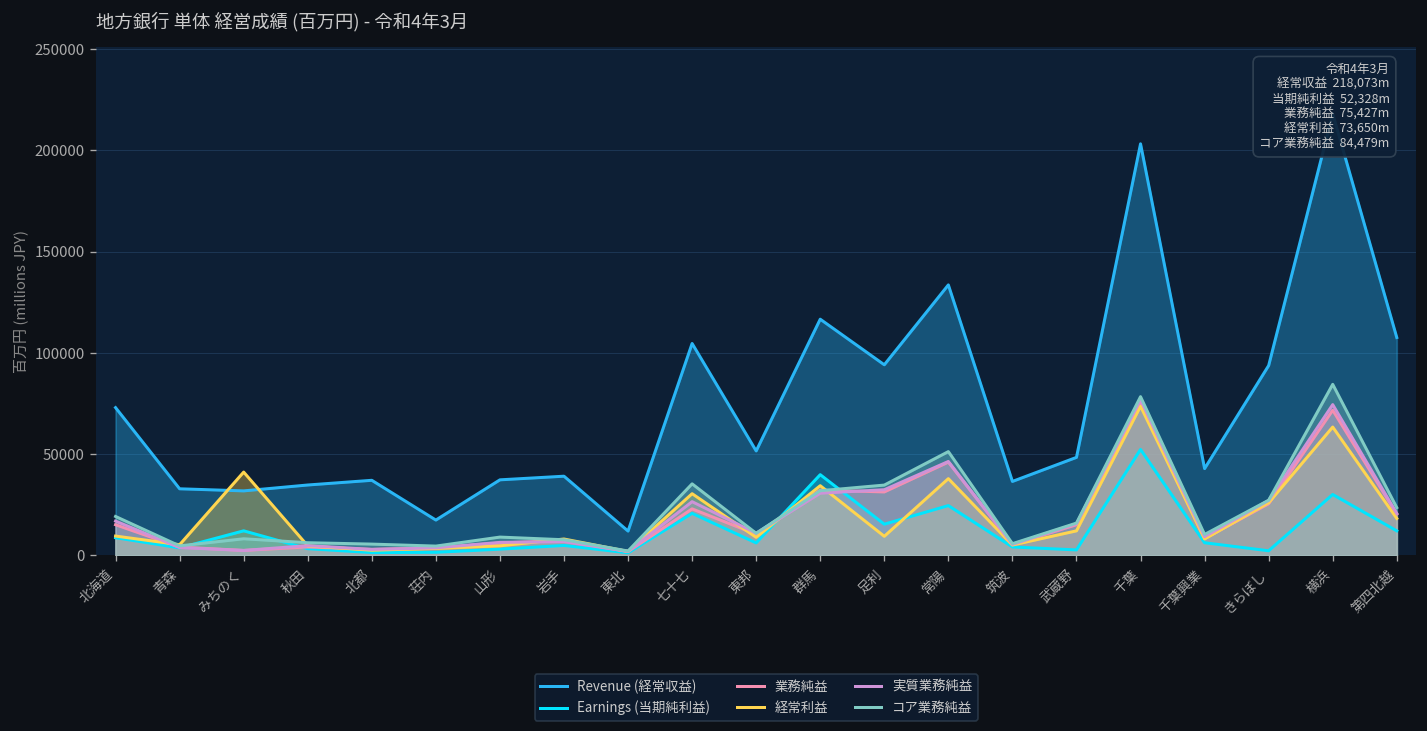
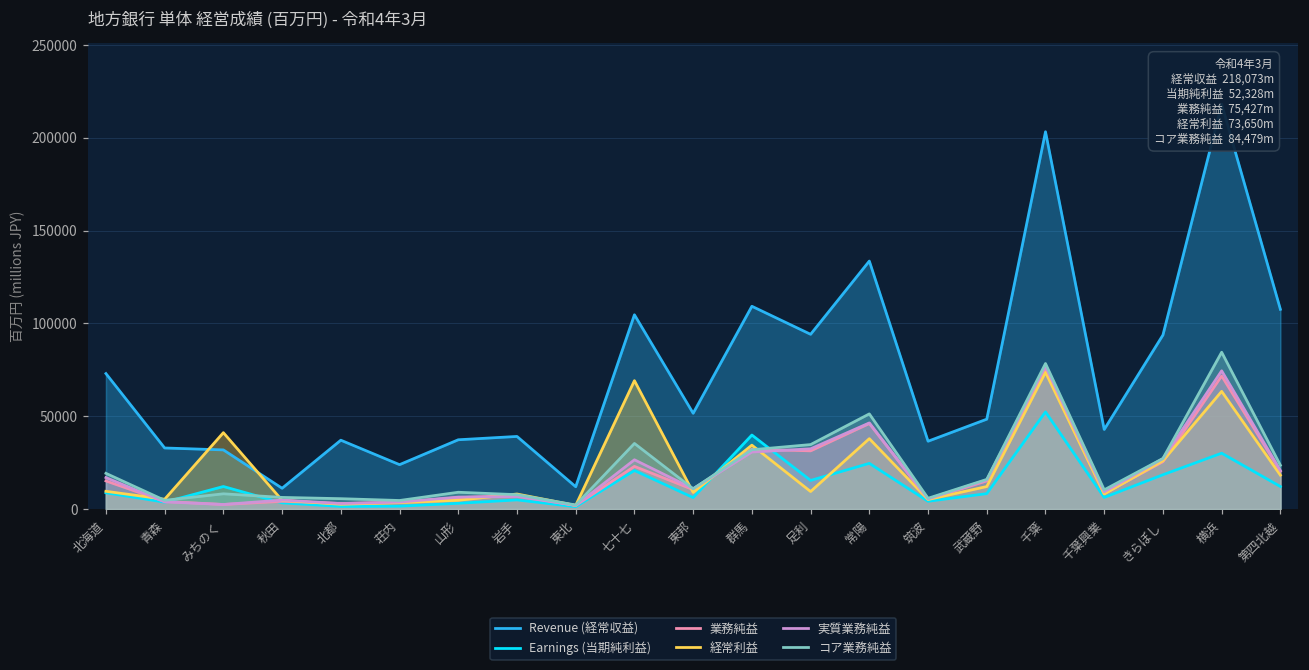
  {
    "Revenue (経常収益)": {
      "北海道": 73000,
      "青森": 33000,
      "みちのく": 32000,
-     "秋田": 35000,
+     "秋田": 11000,
      "北都": 37000,
-     "荘内": 17000,
+     "荘内": 24000,
      "山形": 37000,
      "岩手": 39000,
      "東北": 12000,
      "七十七": 105000,
      "東邦": 52000,
-     "群馬": 117000,
+     "群馬": 109000,
      "足利": 94000,
      "常陽": 134000,
      "筑波": 37000,
      "武蔵野": 48000,
      "千葉": 203000,
      "千葉興業": 43000,
      "きらぼし": 94000,
      "第四北越": 108000
    },
    "Earnings (当期純利益)": {
      "みちのく": 12000,
      "荘内": 2000,
      "山形": 3000,
      "岩手": 5000,
      "七十七": 21000,
      "東邦": 6000,
      "群馬": 40000,
      "足利": 15000,
      "常陽": 25000,
-     "武蔵野": 3000,
+     "武蔵野": 8000,
      "千葉": 52000,
      "千葉興業": 6000,
-     "きらぼし": 2000,
+     "きらぼし": 18000,
      "横浜": 30000,
      "第四北越": 12000
    },
    "経常利益": {
      "みちのく": 41000,
-     "七十七": 30000,
+     "七十七": 69000,
      "東邦": 9000,
      "群馬": 34000,
      "足利": 9000,
      "常陽": 38000,
      "武蔵野": 12000,
      "千葉": 74000,
      "横浜": 63000,
      "第四北越": 18000
    },
    "コア業務純益": {
      "北海道": 19000,
      "みちのく": 8000,
      "北都": 6000,
      "山形": 9000,
      "七十七": 35000,
      "足利": 35000,
      "常陽": 51000,
      "横浜": 84000,
      "第四北越": 24000
    }
  }
